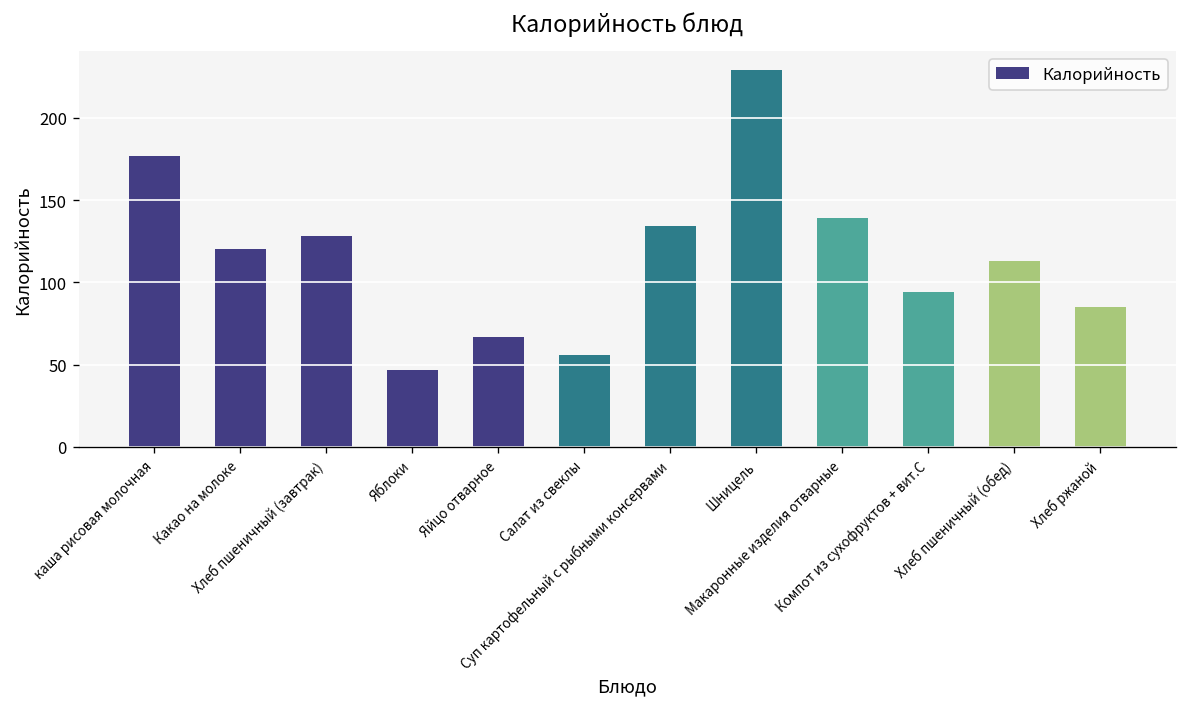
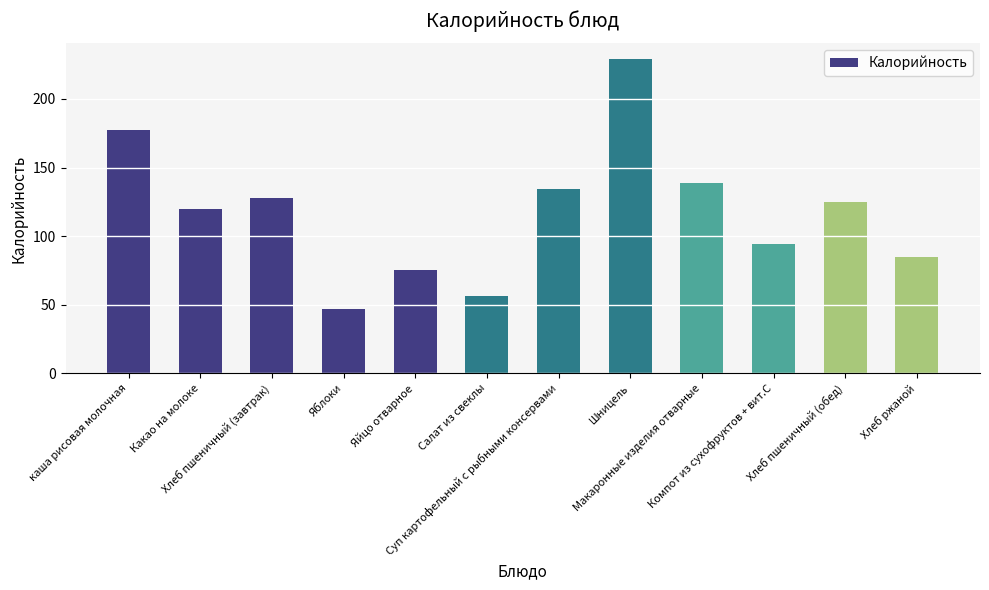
  {
    "каша рисовая молочная": 177,
    "Какао на молоке": 120,
    "Хлеб пшеничный (завтрак)": 128,
    "Яблоки": 47,
-   "Яйцо отварное": 67,
+   "Яйцо отварное": 75,
    "Салат из свеклы": 56,
    "Суп картофельный с рыбными консервами": 134,
    "Шницель": 229,
    "Макаронные изделия отварные": 139,
    "Компот из сухофруктов + вит.С": 94,
-   "Хлеб пшеничный (обед)": 113,
+   "Хлеб пшеничный (обед)": 125,
    "Хлеб ржаной": 85
  }
